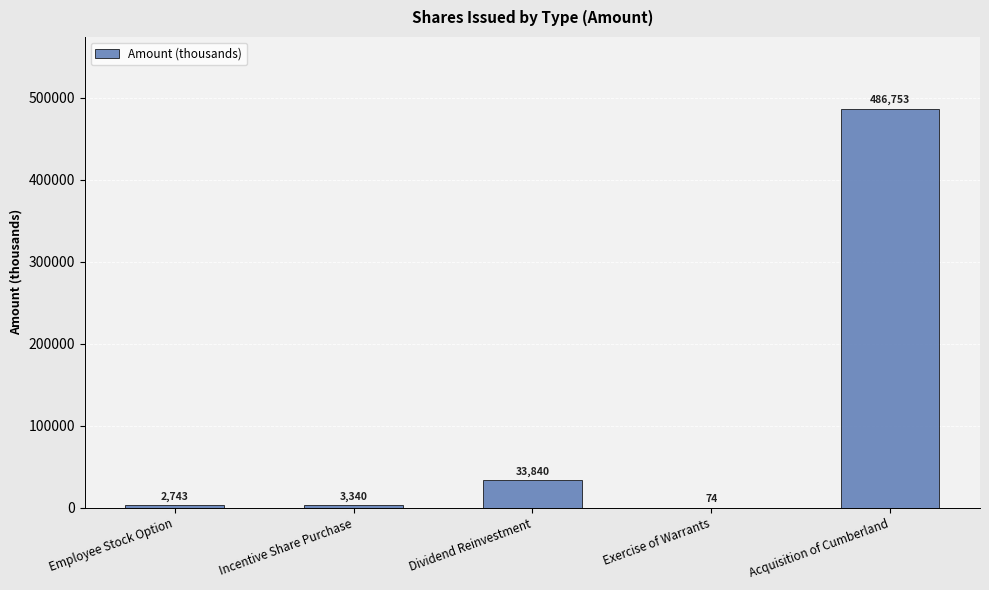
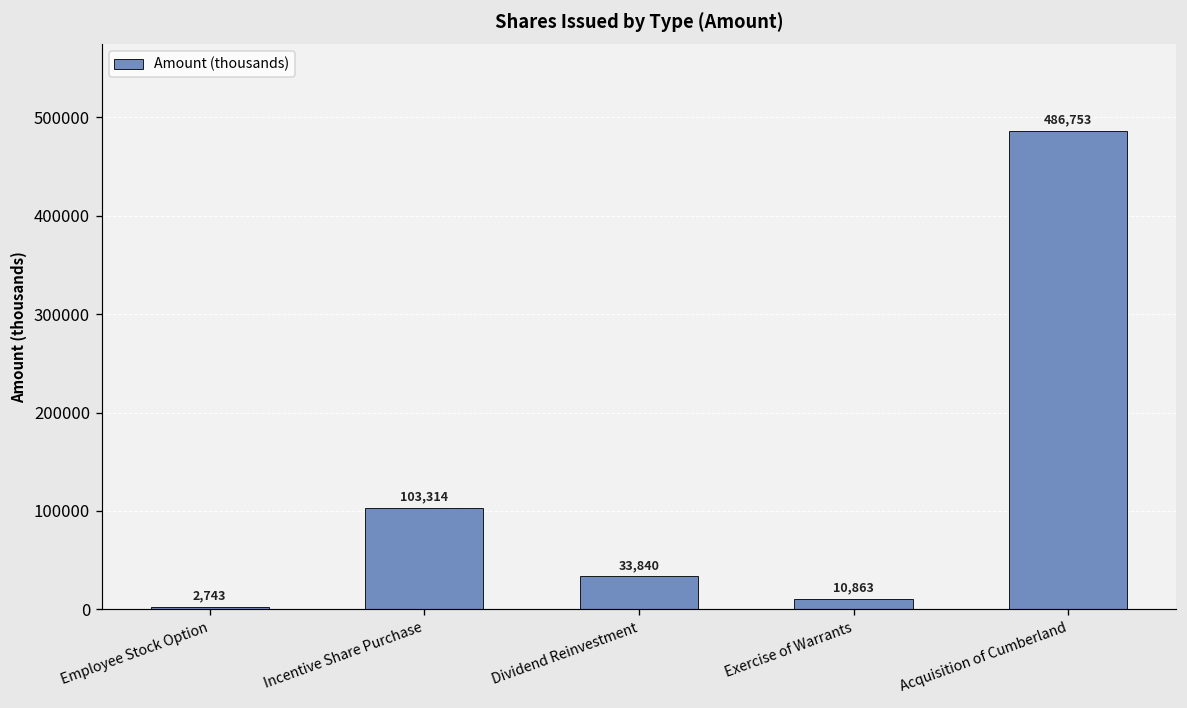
  {
    "Employee Stock Option": "2,743",
-   "Incentive Share Purchase": "3,340",
+   "Incentive Share Purchase": "103,314",
    "Dividend Reinvestment": "33,840",
-   "Exercise of Warrants": "74",
+   "Exercise of Warrants": "10,863",
    "Acquisition of Cumberland": "486,753"
  }
